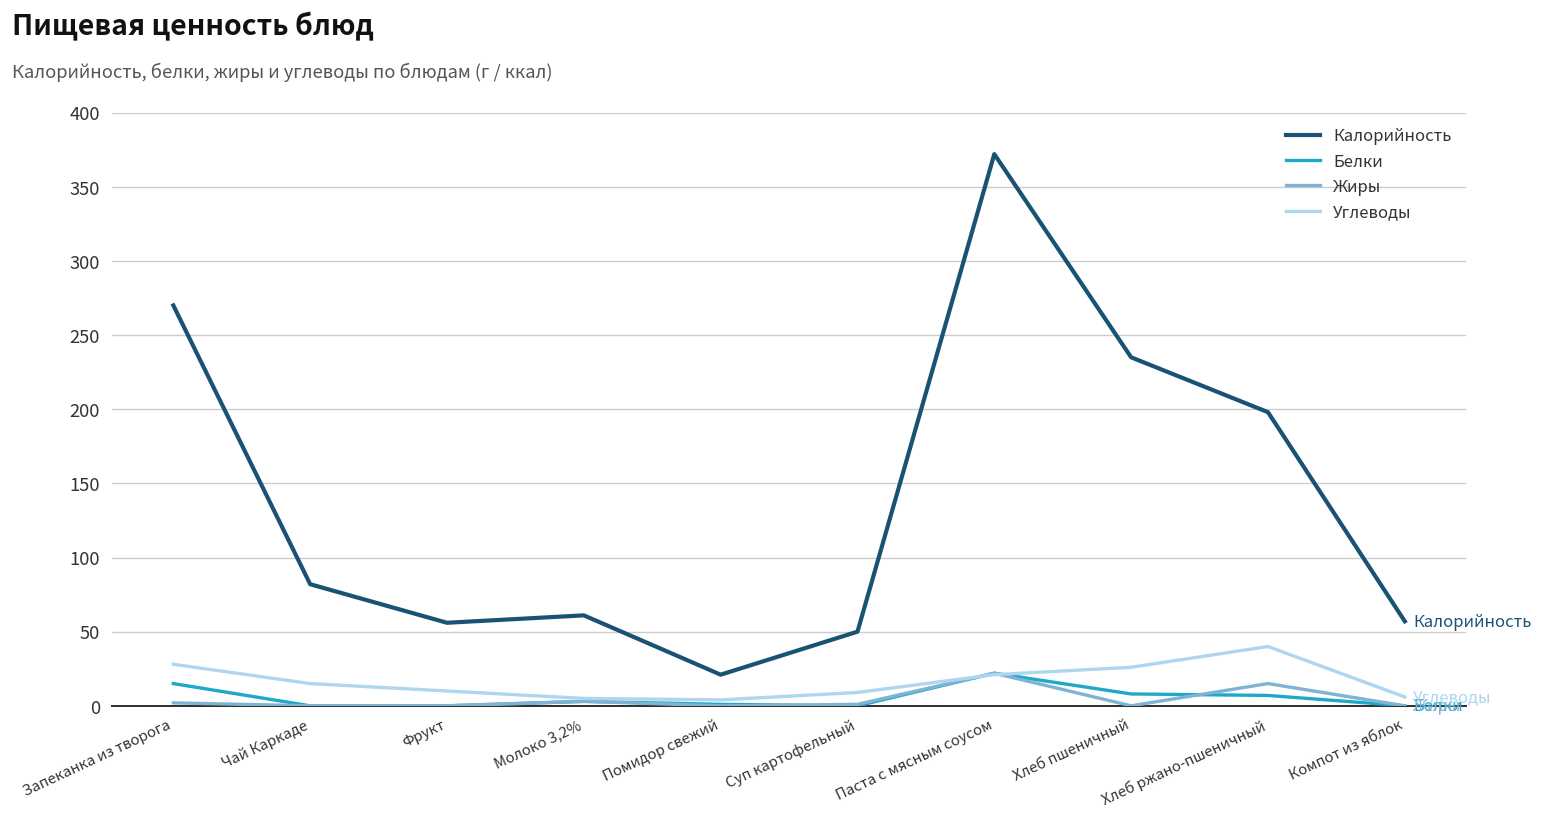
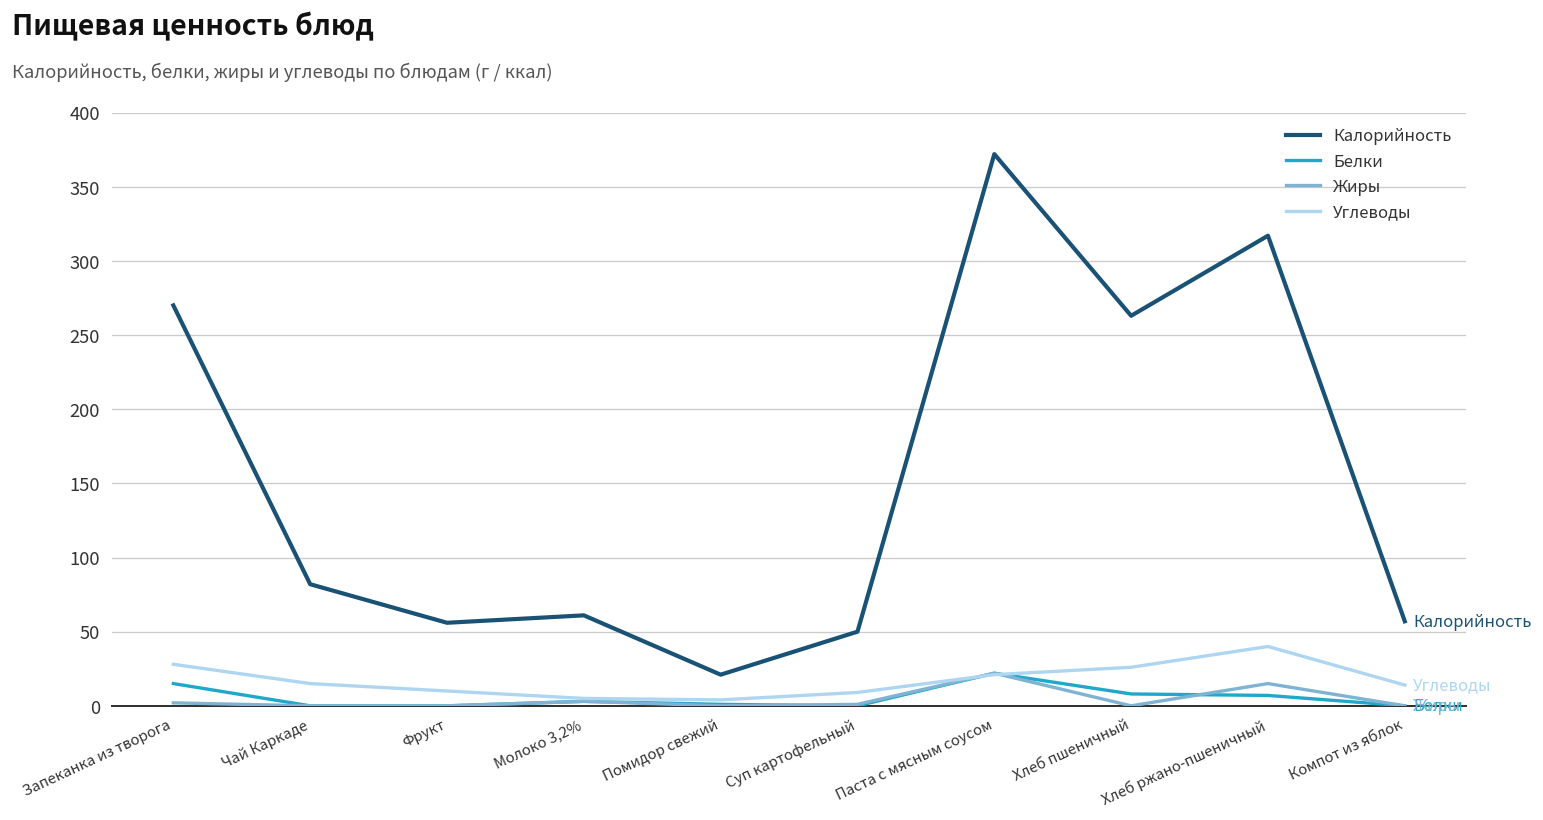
  {
    "Калорийность": {
      "Запеканка из творога": 270,
      "Чай Каркаде": 82,
      "Фрукт": 56,
      "Молоко 3,2%": 61,
      "Помидор свежий": 21,
      "Суп картофельный": 50,
      "Паста с мясным соусом": 372,
-     "Хлеб пшеничный": 235,
-     "Хлеб ржано-пшеничный": 198,
+     "Хлеб пшеничный": 263,
+     "Хлеб ржано-пшеничный": 317,
      "Компот из яблок": 57
    },
    "Белки": {
      "Запеканка из творога": 15,
      "Хлеб пшеничный": 8,
      "Хлеб ржано-пшеничный": 7
    },
    "Жиры": {
      "Запеканка из творога": 2,
      "Хлеб пшеничный": 0,
      "Хлеб ржано-пшеничный": 15
    },
    "Углеводы": {
      "Запеканка из творога": 28,
      "Чай Каркаде": 15,
      "Фрукт": 10,
      "Помидор свежий": 4,
      "Суп картофельный": 9,
      "Хлеб пшеничный": 26,
      "Хлеб ржано-пшеничный": 40,
-     "Компот из яблок": 6
+     "Компот из яблок": 14
    }
  }
